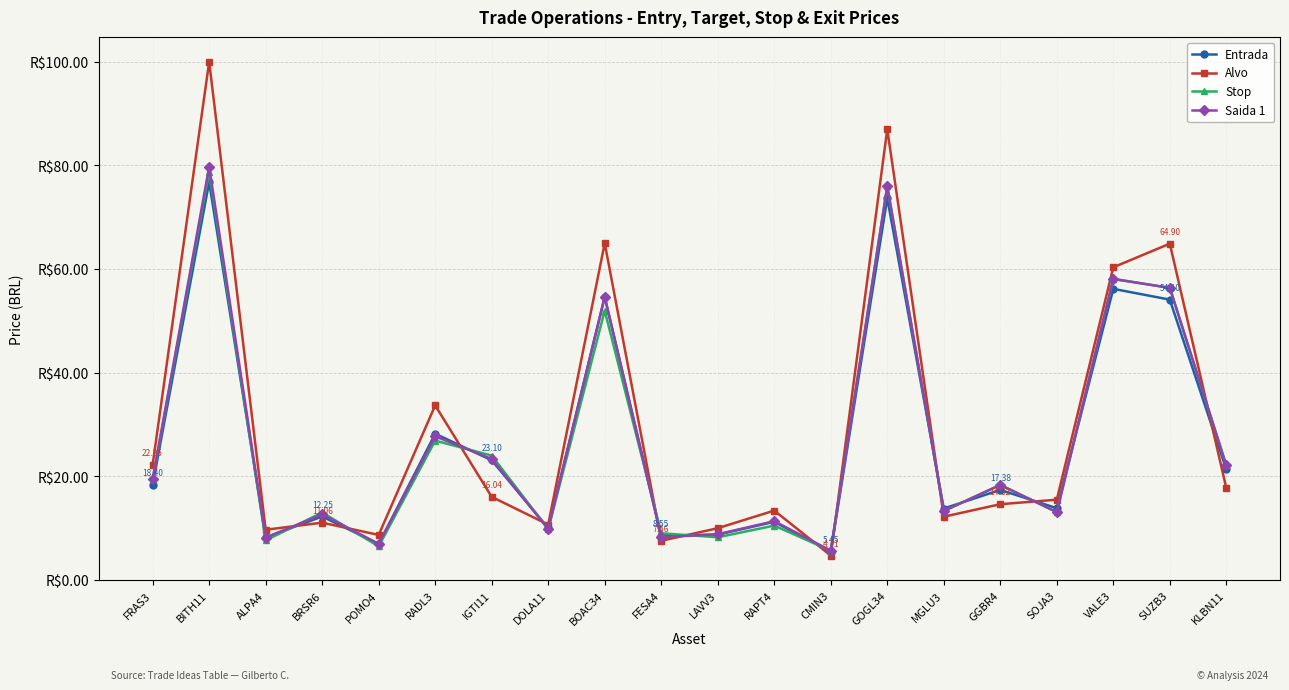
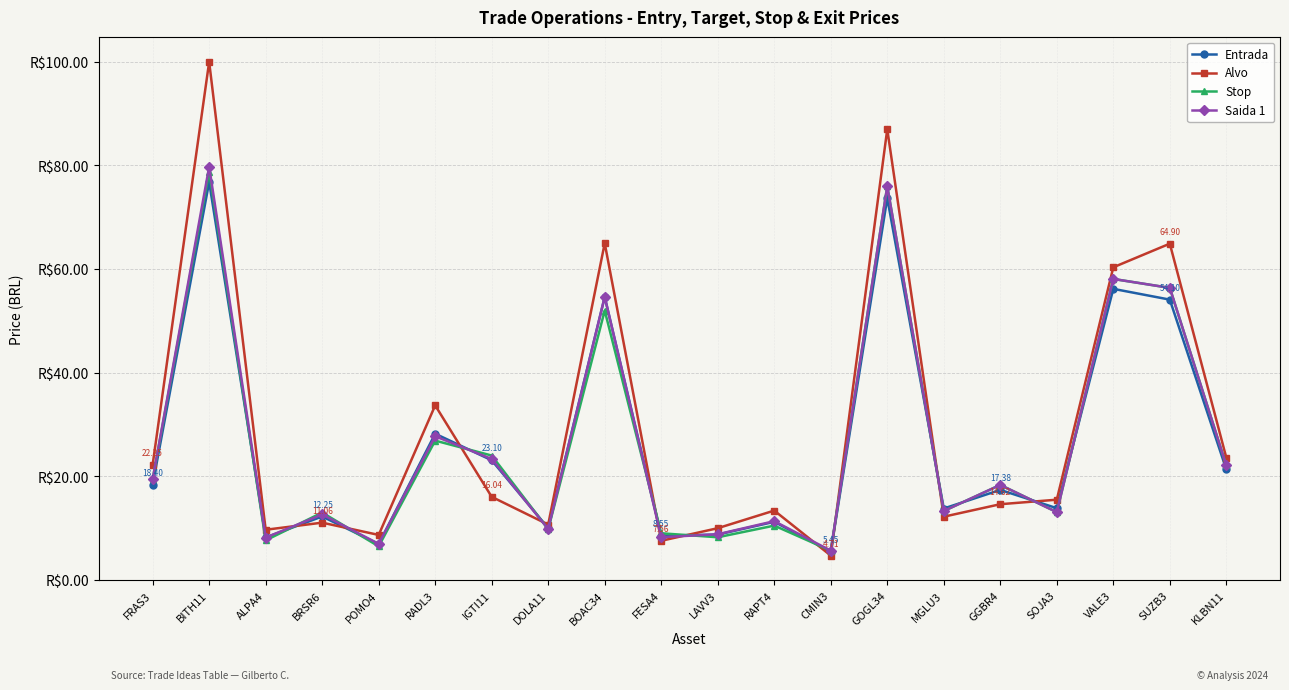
  {
    "Entrada": {
      "FRAS3": "18.40",
      "GGBR4": "17.38"
    },
    "Alvo": {
      "BITH11": "R$100",
      "ALPA4": "R$10",
      "POMO4": "R$9",
      "RADL3": "R$34",
      "DOLA11": "R$11",
      "BOAC34": "R$65",
      "LAVV3": "R$10",
      "RAPT4": "R$13",
      "GOGL34": "R$87",
      "MGLU3": "R$12",
      "SOJA3": "R$15",
      "VALE3": "R$60",
-     "KLBN11": "R$18"
+     "KLBN11": "R$24"
    },
    "Stop": {
      "BITH11": "R$79",
      "ALPA4": "R$8",
      "RADL3": "R$27",
      "BOAC34": "R$52",
      "LAVV3": "R$8",
      "RAPT4": "R$10"
    },
    "Saida 1": {
      "BITH11": "R$80"
    }
  }
